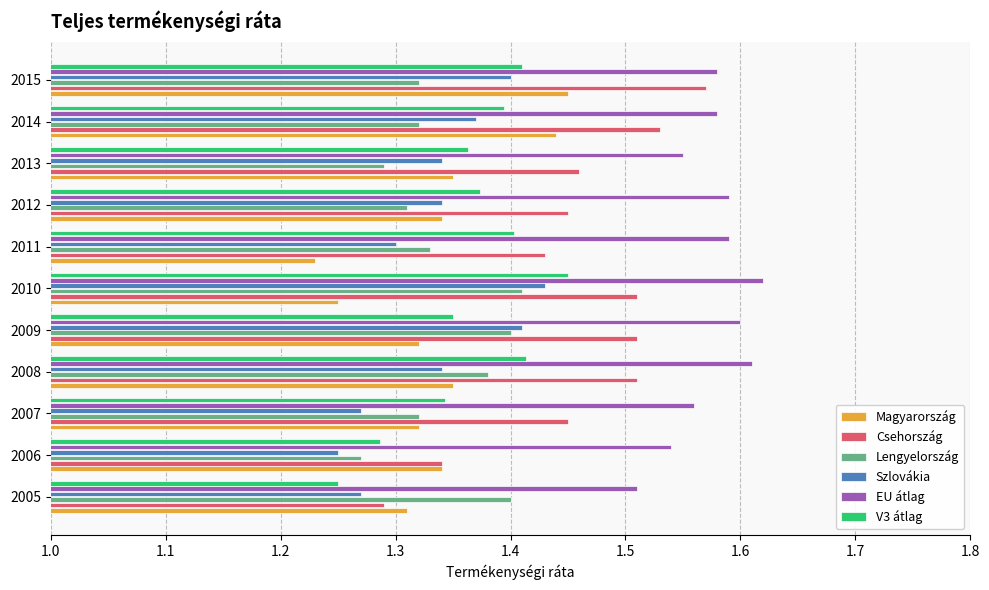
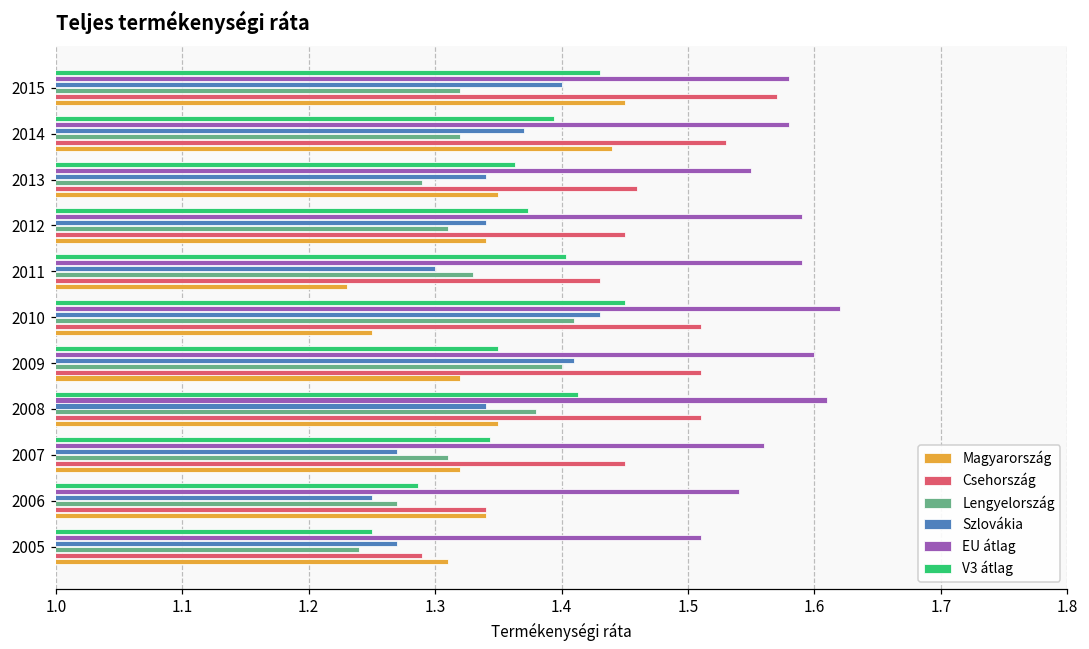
  {
    "Magyarország": {
      "2015": 1.45,
      "2014": 1.44,
      "2013": 1.35,
      "2012": 1.34,
      "2011": 1.23,
      "2010": 1.25,
      "2009": 1.32,
      "2008": 1.35,
      "2007": 1.32,
      "2006": 1.34,
      "2005": 1.31
    },
    "Csehország": {
      "2015": 1.57,
      "2014": 1.53,
      "2013": 1.46,
      "2012": 1.45,
      "2011": 1.43,
      "2010": 1.51,
      "2009": 1.51,
      "2008": 1.51,
      "2007": 1.45,
      "2006": 1.34,
      "2005": 1.29
    },
    "Lengyelország": {
      "2015": 1.32,
      "2014": 1.32,
      "2013": 1.29,
      "2012": 1.31,
      "2011": 1.33,
      "2010": 1.41,
      "2009": 1.40,
      "2008": 1.38,
-     "2007": 1.32,
+     "2007": 1.31,
      "2006": 1.27,
-     "2005": 1.40
+     "2005": 1.24
    },
    "Szlovákia": {
      "2015": 1.40,
      "2014": 1.37,
      "2013": 1.34,
      "2012": 1.34,
      "2011": 1.30,
      "2010": 1.43,
      "2009": 1.41,
      "2008": 1.34,
      "2007": 1.27,
      "2006": 1.25,
      "2005": 1.27
    },
    "EU átlag": {
      "2015": 1.58,
      "2014": 1.58,
      "2013": 1.55,
      "2012": 1.59,
      "2011": 1.59,
      "2010": 1.62,
      "2009": 1.60,
      "2008": 1.61,
      "2007": 1.56,
      "2006": 1.54,
      "2005": 1.51
    },
    "V3 átlag": {
-     "2015": 1.41,
+     "2015": 1.43,
      "2014": 1.394,
      "2013": 1.363,
      "2012": 1.373,
      "2011": 1.403,
      "2010": 1.45,
      "2009": 1.35,
      "2008": 1.413,
      "2007": 1.343,
      "2006": 1.287,
      "2005": 1.25
    }
  }
